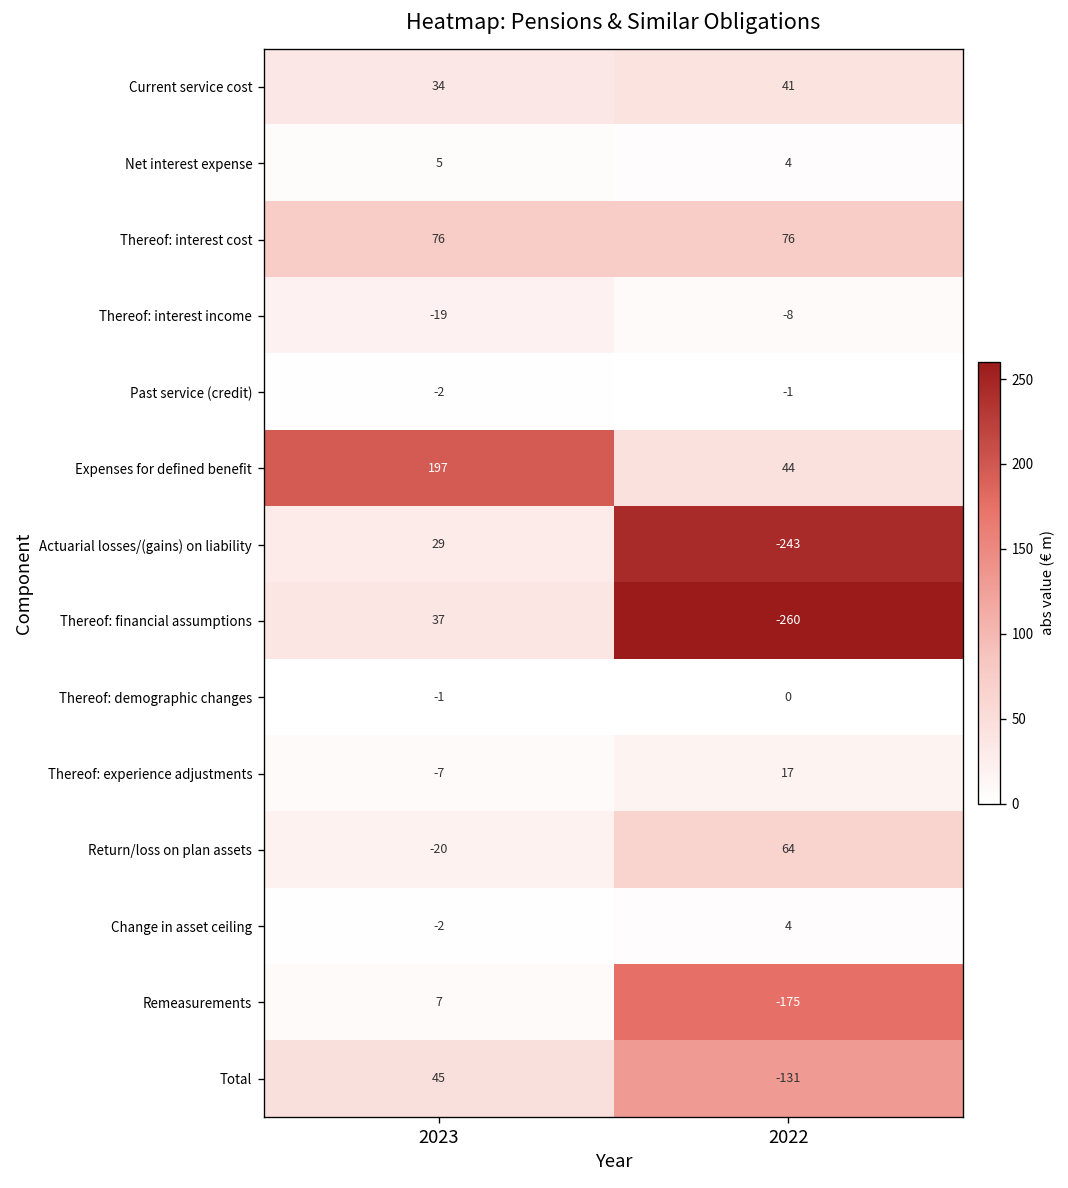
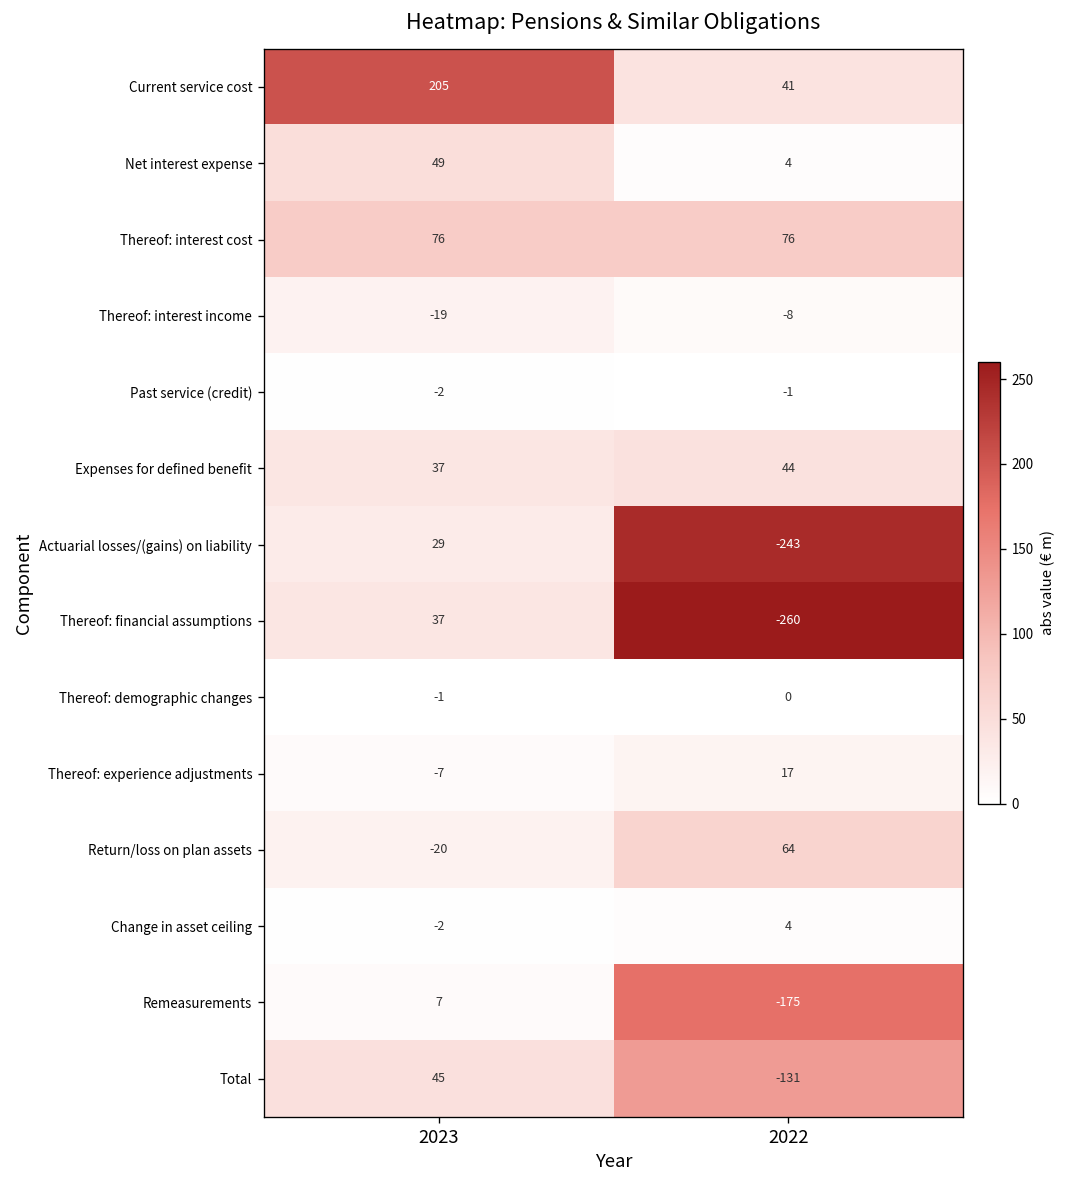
  {
    "Current service cost": {
-     "2023": 34,
+     "2023": 205,
      "2022": 41
    },
    "Net interest expense": {
-     "2023": 5,
+     "2023": 49,
      "2022": 4
    },
    "Thereof: interest cost": {
      "2023": 76,
      "2022": 76
    },
    "Thereof: interest income": {
      "2023": -19,
      "2022": -8
    },
    "Past service (credit)": {
      "2023": -2,
      "2022": -1
    },
    "Expenses for defined benefit": {
-     "2023": 197,
+     "2023": 37,
      "2022": 44
    },
    "Actuarial losses/(gains) on liability": {
      "2023": 29,
      "2022": -243
    },
    "Thereof: financial assumptions": {
      "2023": 37,
      "2022": -260
    },
    "Thereof: demographic changes": {
      "2023": -1,
      "2022": 0
    },
    "Thereof: experience adjustments": {
      "2023": -7,
      "2022": 17
    },
    "Return/loss on plan assets": {
      "2023": -20,
      "2022": 64
    },
    "Change in asset ceiling": {
      "2023": -2,
      "2022": 4
    },
    "Remeasurements": {
      "2023": 7,
      "2022": -175
    },
    "Total": {
      "2023": 45,
      "2022": -131
    }
  }
